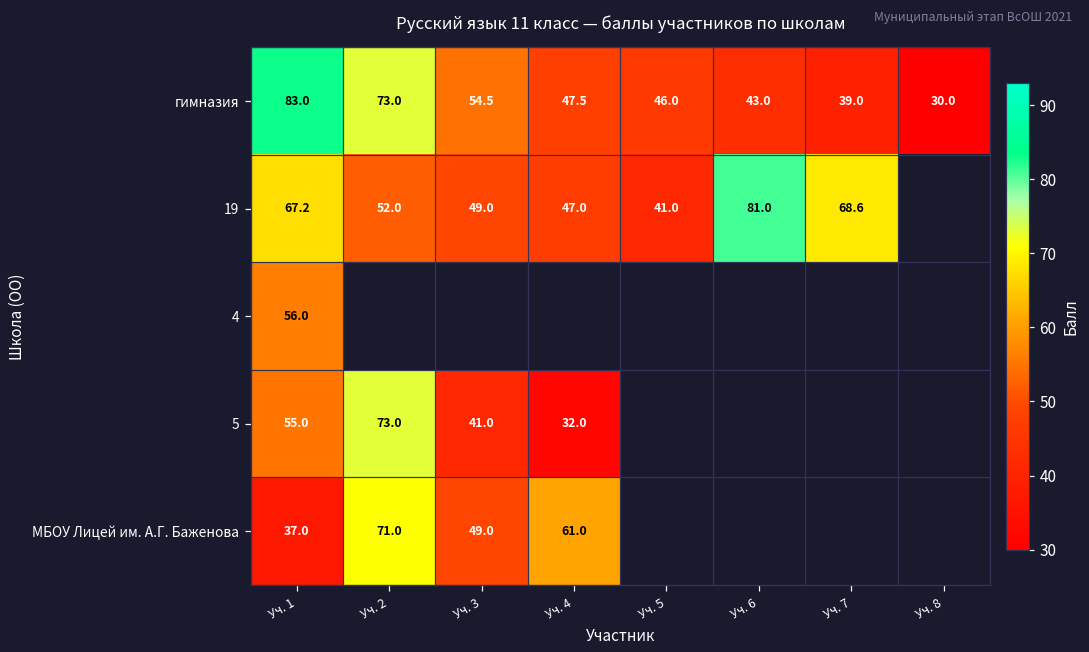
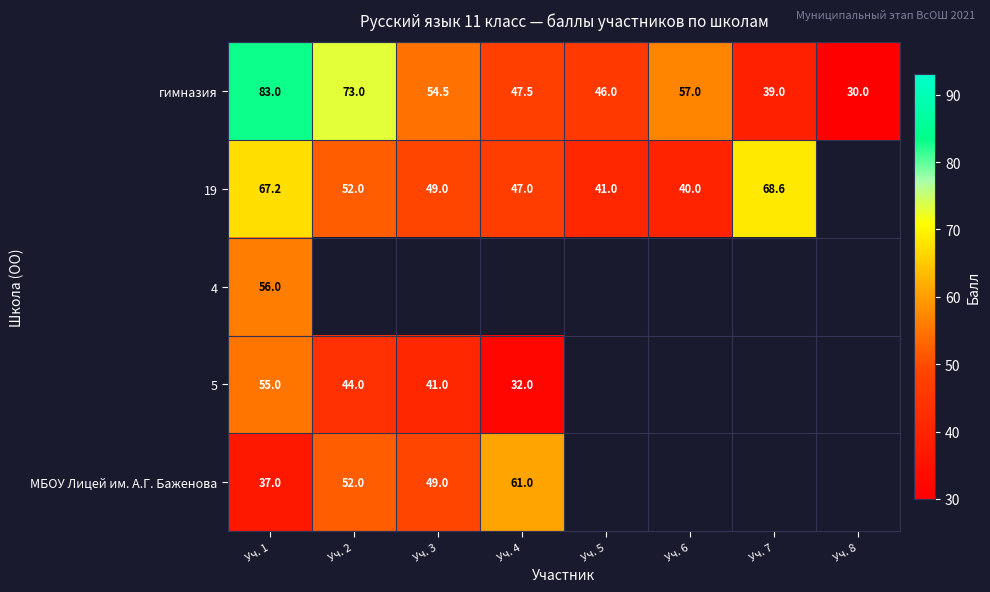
  {
    "гимназия": {
      "Уч. 1": 83.0,
      "Уч. 2": 73.0,
      "Уч. 3": 54.5,
      "Уч. 4": 47.5,
      "Уч. 5": 46.0,
-     "Уч. 6": 43.0,
+     "Уч. 6": 57.0,
      "Уч. 7": 39.0,
      "Уч. 8": 30.0
    },
    "19": {
      "Уч. 1": 67.2,
      "Уч. 2": 52.0,
      "Уч. 3": 49.0,
      "Уч. 4": 47.0,
      "Уч. 5": 41.0,
-     "Уч. 6": 81.0,
+     "Уч. 6": 40.0,
      "Уч. 7": 68.6
    },
    "4": {
      "Уч. 1": 56.0
    },
    "5": {
      "Уч. 1": 55.0,
-     "Уч. 2": 73.0,
+     "Уч. 2": 44.0,
      "Уч. 3": 41.0,
      "Уч. 4": 32.0
    },
    "МБОУ Лицей им. А.Г. Баженова": {
      "Уч. 1": 37.0,
-     "Уч. 2": 71.0,
+     "Уч. 2": 52.0,
      "Уч. 3": 49.0,
      "Уч. 4": 61.0
    }
  }
